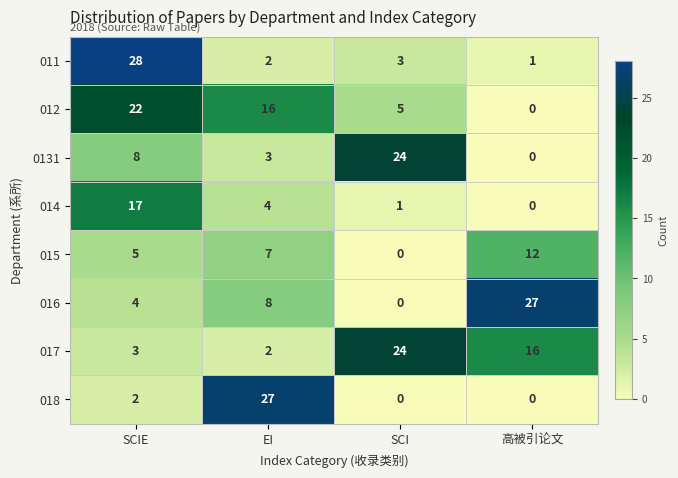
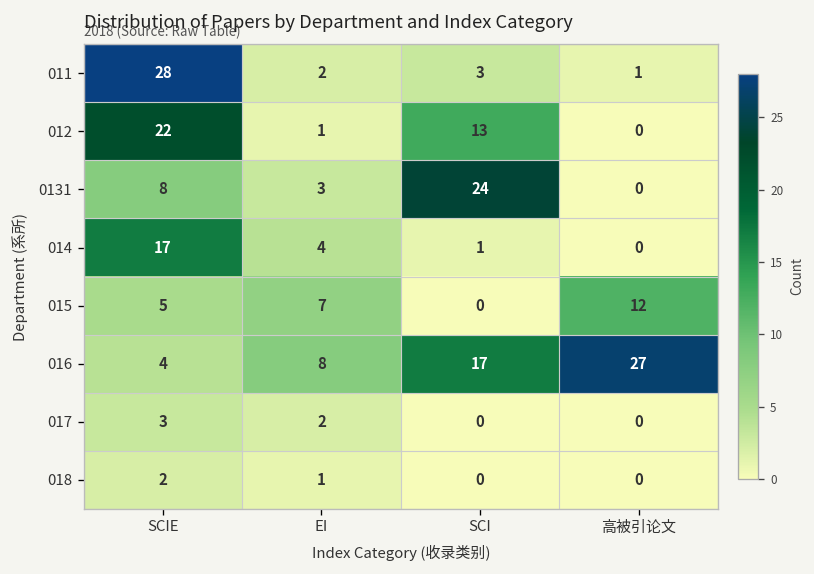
  {
    "011": {
      "SCIE": 28,
      "EI": 2,
      "SCI": 3,
      "高被引论文": 1
    },
    "012": {
      "SCIE": 22,
-     "EI": 16,
-     "SCI": 5,
+     "EI": 1,
+     "SCI": 13,
      "高被引论文": 0
    },
    "0131": {
      "SCIE": 8,
      "EI": 3,
      "SCI": 24,
      "高被引论文": 0
    },
    "014": {
      "SCIE": 17,
      "EI": 4,
      "SCI": 1,
      "高被引论文": 0
    },
    "015": {
      "SCIE": 5,
      "EI": 7,
      "SCI": 0,
      "高被引论文": 12
    },
    "016": {
      "SCIE": 4,
      "EI": 8,
-     "SCI": 0,
+     "SCI": 17,
      "高被引论文": 27
    },
    "017": {
      "SCIE": 3,
      "EI": 2,
-     "SCI": 24,
-     "高被引论文": 16
+     "SCI": 0,
+     "高被引论文": 0
    },
    "018": {
      "SCIE": 2,
-     "EI": 27,
+     "EI": 1,
      "SCI": 0,
      "高被引论文": 0
    }
  }
